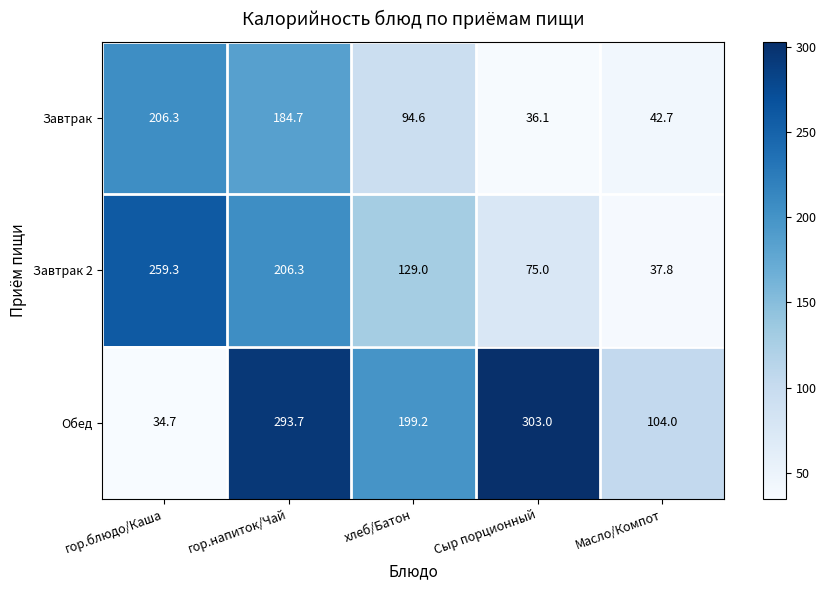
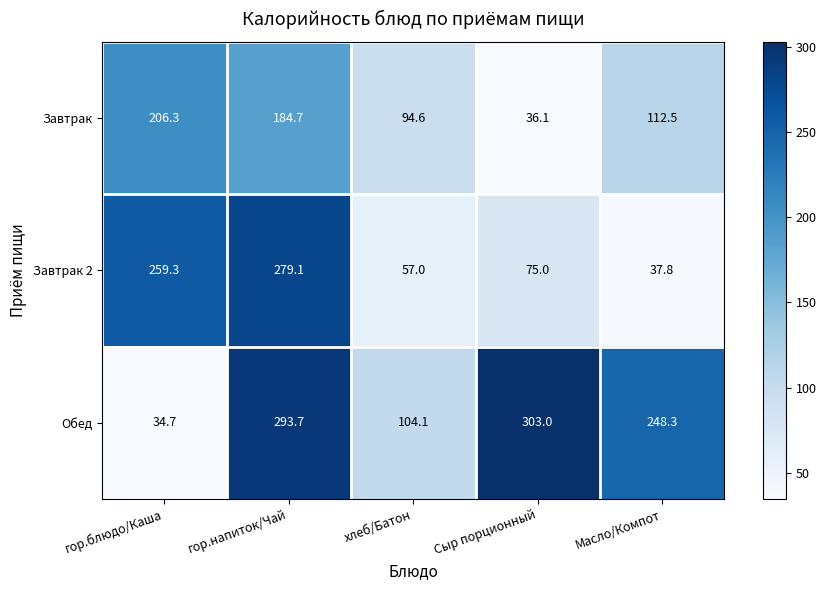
  {
    "Завтрак": {
      "гор.блюдо/Каша": 206.3,
      "гор.напиток/Чай": 184.7,
      "хлеб/Батон": 94.6,
      "Сыр порционный": 36.1,
-     "Масло/Компот": 42.7
+     "Масло/Компот": 112.5
    },
    "Завтрак 2": {
      "гор.блюдо/Каша": 259.3,
-     "гор.напиток/Чай": 206.3,
-     "хлеб/Батон": 129.0,
+     "гор.напиток/Чай": 279.1,
+     "хлеб/Батон": 57.0,
      "Сыр порционный": 75.0,
      "Масло/Компот": 37.8
    },
    "Обед": {
      "гор.блюдо/Каша": 34.7,
      "гор.напиток/Чай": 293.7,
-     "хлеб/Батон": 199.2,
+     "хлеб/Батон": 104.1,
      "Сыр порционный": 303.0,
-     "Масло/Компот": 104.0
+     "Масло/Компот": 248.3
    }
  }
